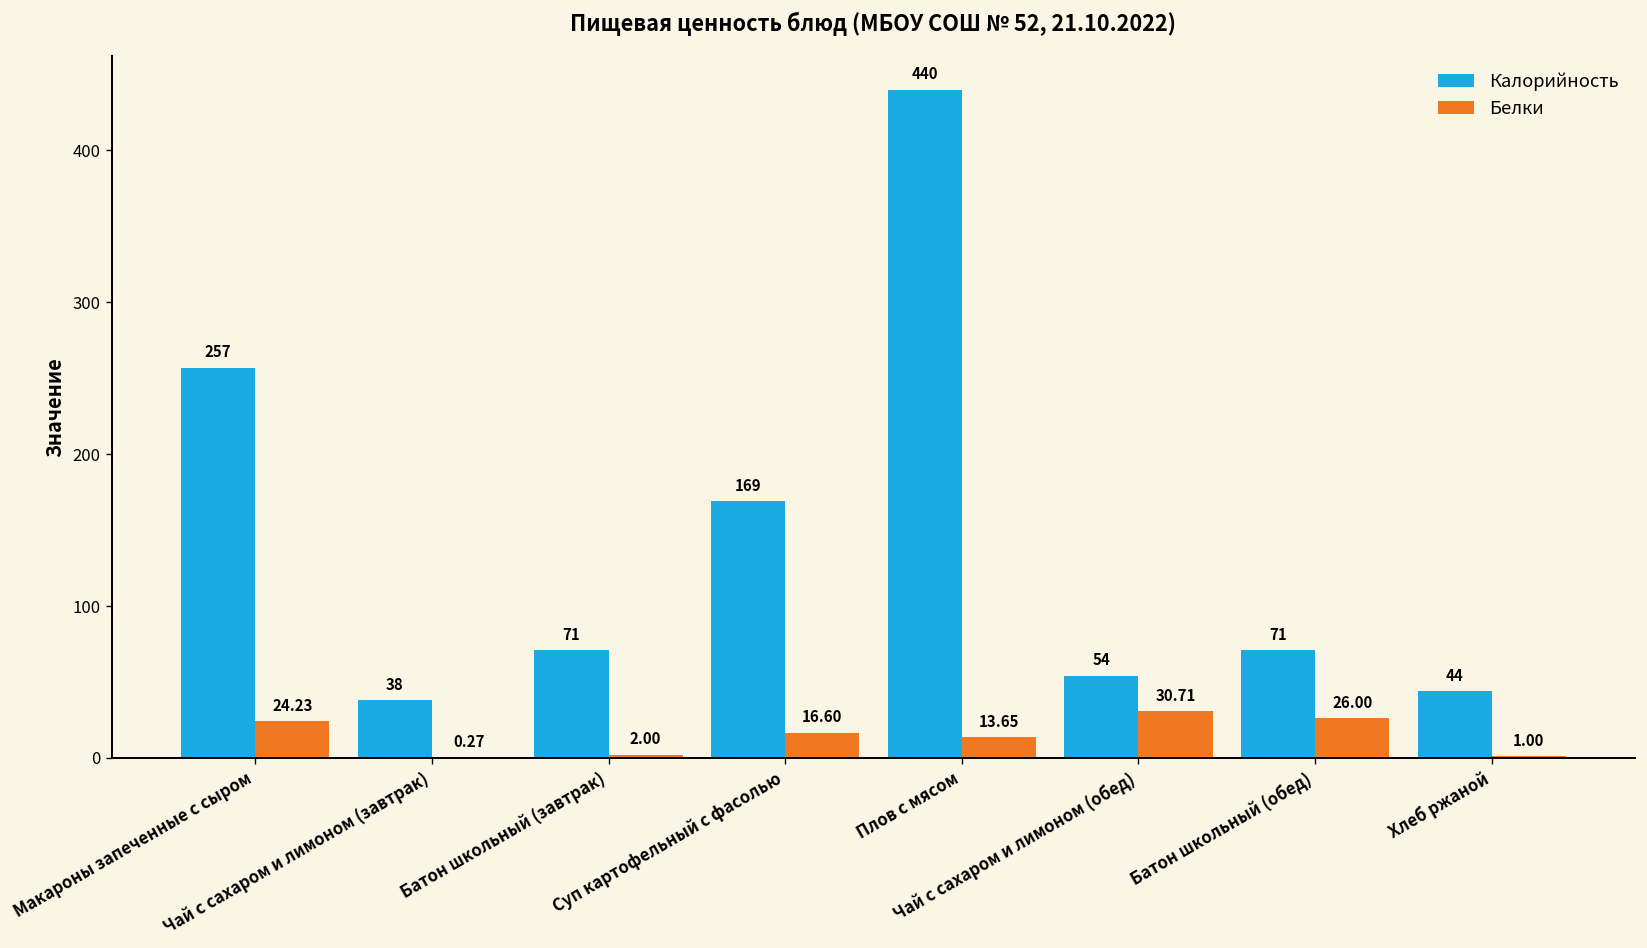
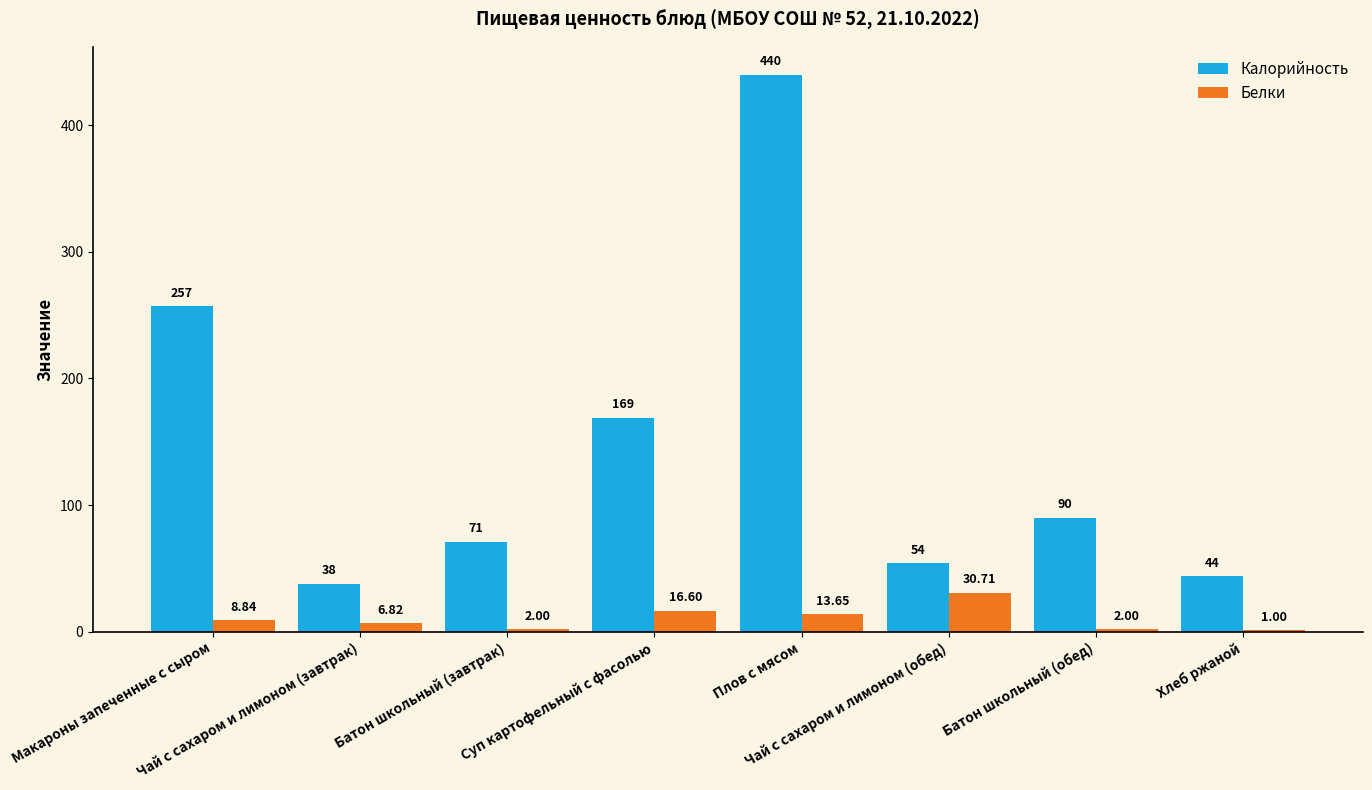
  {
    "Калорийность": {
      "Макароны запеченные с сыром": 257,
      "Чай с сахаром и лимоном (завтрак)": 38,
      "Батон школьный (завтрак)": 71,
      "Суп картофельный с фасолью": 169,
      "Плов с мясом": 440,
      "Чай с сахаром и лимоном (обед)": 54,
-     "Батон школьный (обед)": 71,
+     "Батон школьный (обед)": 90,
      "Хлеб ржаной": 44
    },
    "Белки": {
-     "Макароны запеченные с сыром": 24.23,
-     "Чай с сахаром и лимоном (завтрак)": 0.27,
+     "Макароны запеченные с сыром": 8.84,
+     "Чай с сахаром и лимоном (завтрак)": 6.82,
      "Батон школьный (завтрак)": 2.00,
      "Суп картофельный с фасолью": 16.60,
      "Плов с мясом": 13.65,
      "Чай с сахаром и лимоном (обед)": 30.71,
-     "Батон школьный (обед)": 26.00,
+     "Батон школьный (обед)": 2.00,
      "Хлеб ржаной": 1.00
    }
  }
